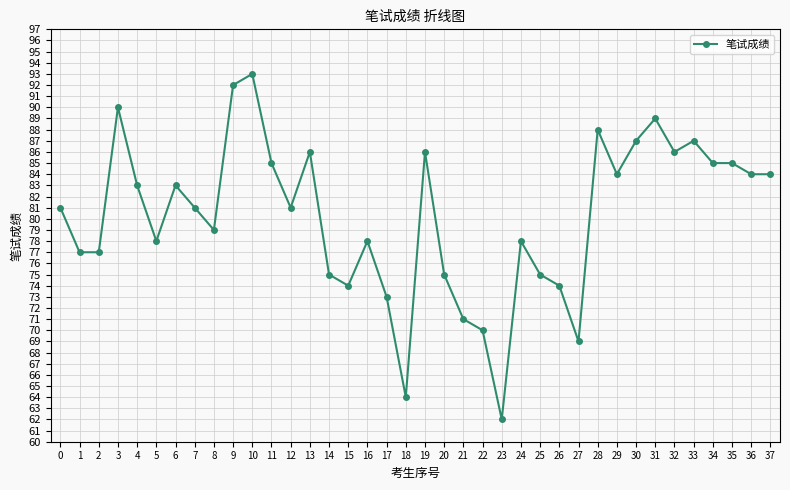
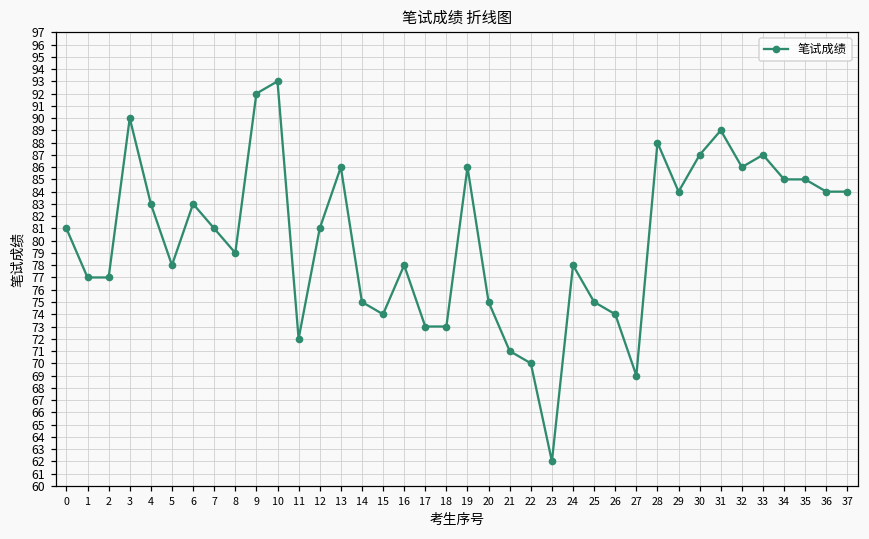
  {
    "0": 81,
    "1": 77,
    "2": 77,
    "3": 90,
    "4": 83,
    "5": 78,
    "6": 83,
    "7": 81,
    "8": 79,
    "9": 92,
    "10": 93,
-   "11": 85,
+   "11": 72,
    "12": 81,
    "13": 86,
    "14": 75,
    "15": 74,
    "16": 78,
    "17": 73,
-   "18": 64,
+   "18": 73,
    "19": 86,
    "20": 75,
    "21": 71,
    "22": 70,
    "23": 62,
    "24": 78,
    "25": 75,
    "26": 74,
    "27": 69,
    "28": 88,
    "29": 84,
    "30": 87,
    "31": 89,
    "32": 86,
    "33": 87,
    "34": 85,
    "35": 85,
    "36": 84,
    "37": 84
  }
